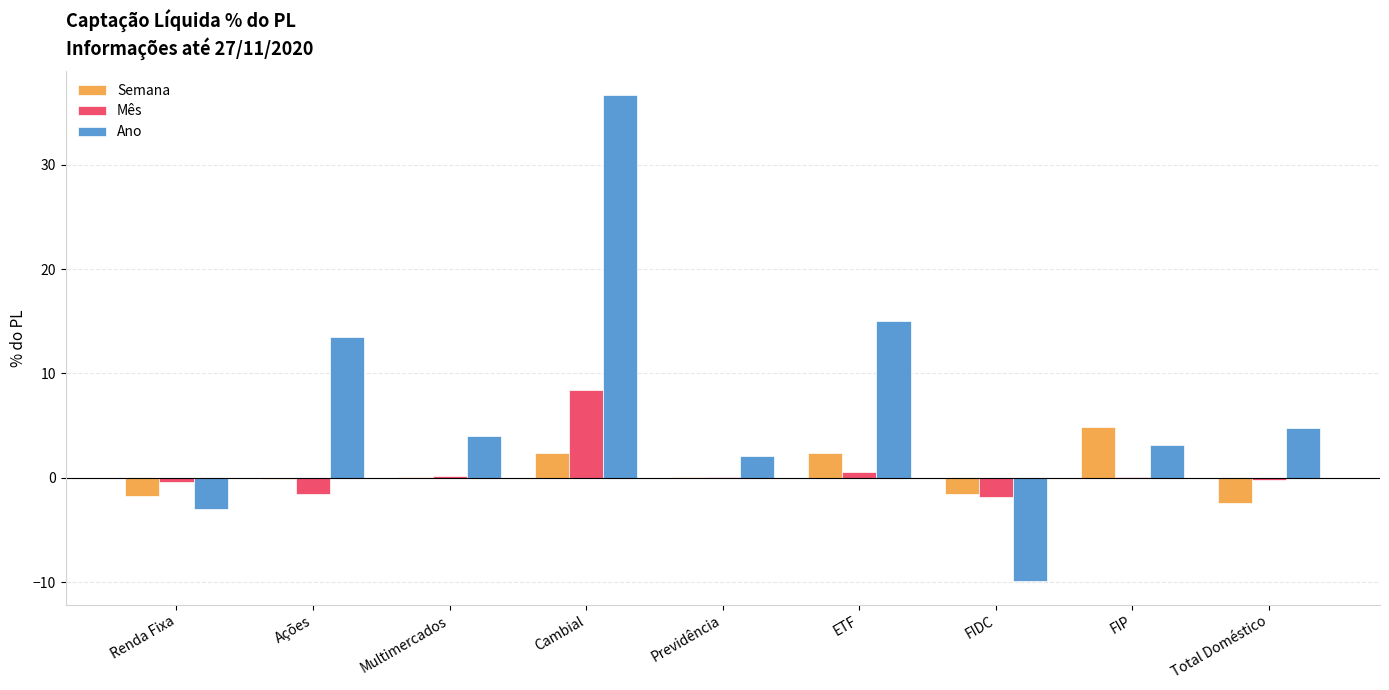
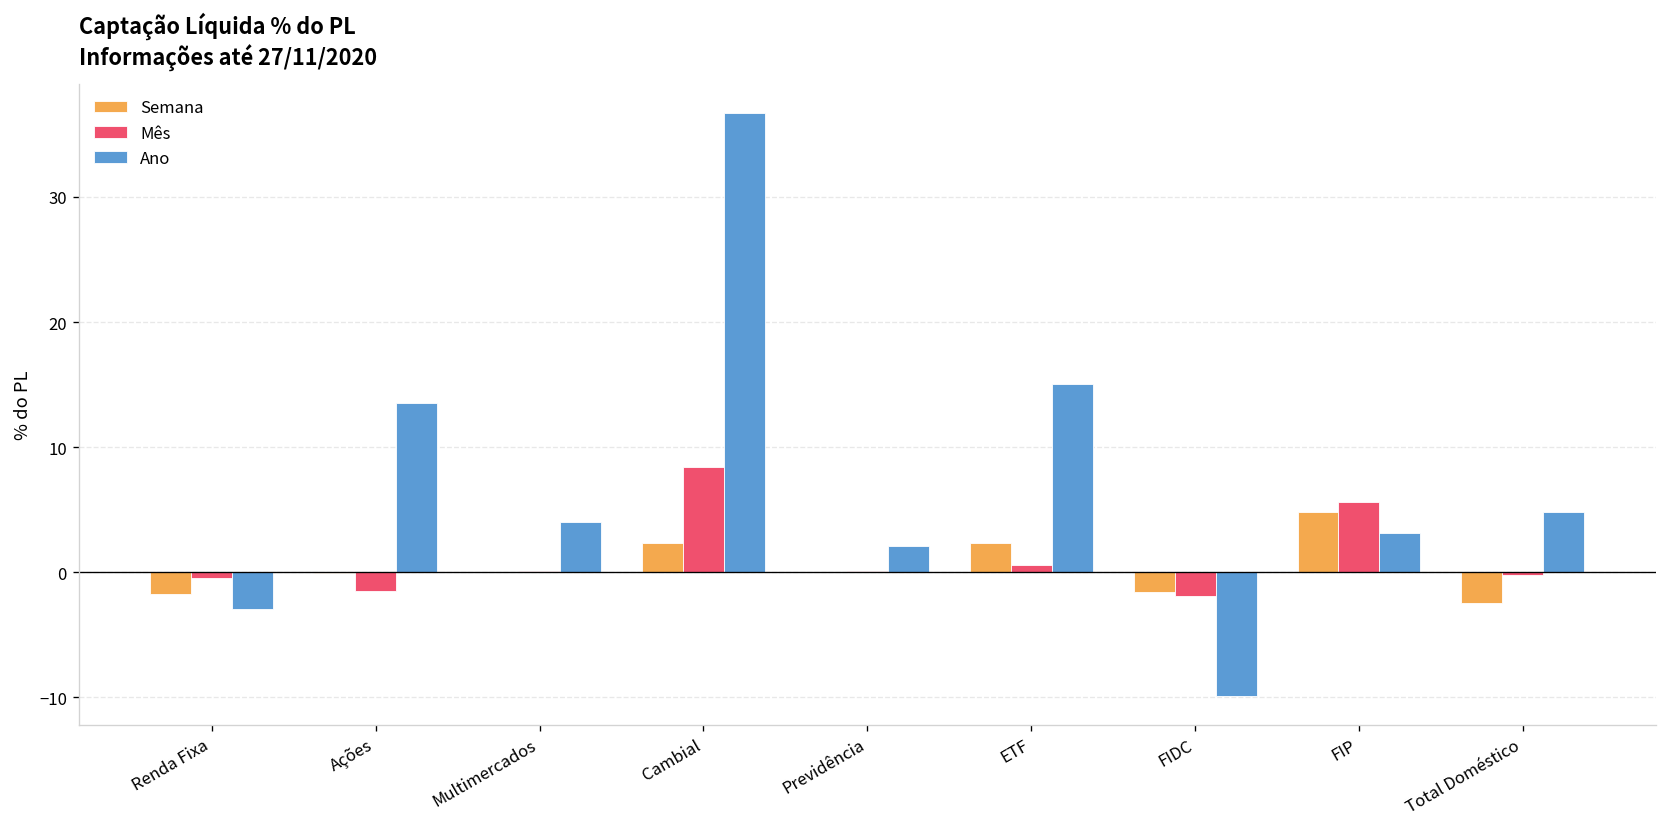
  {
    "Semana": {
      "Renda Fixa": -1.8,
      "Cambial": 2.4,
      "ETF": 2.3,
      "FIDC": -1.5,
      "FIP": 4.8,
      "Total Doméstico": -2.4
    },
    "Mês": {
      "Renda Fixa": -0.4,
      "Ações": -1.5,
      "Cambial": 8.4,
      "ETF": 0.6,
      "FIDC": -1.9,
-     "FIP": 0.1
+     "FIP": 5.6
    },
    "Ano": {
      "Renda Fixa": -3.0,
      "Ações": 13.5,
      "Multimercados": 4.0,
      "Cambial": 36.7,
      "Previdência": 2.1,
      "ETF": 15.1,
      "FIDC": -9.9,
      "FIP": 3.1,
      "Total Doméstico": 4.8
    }
  }
